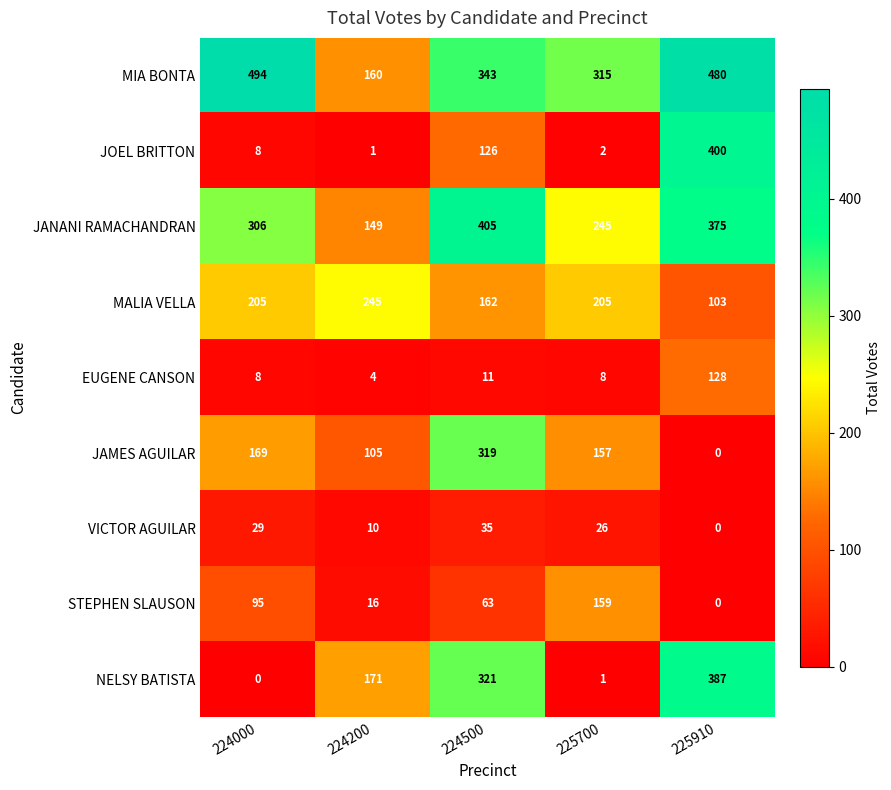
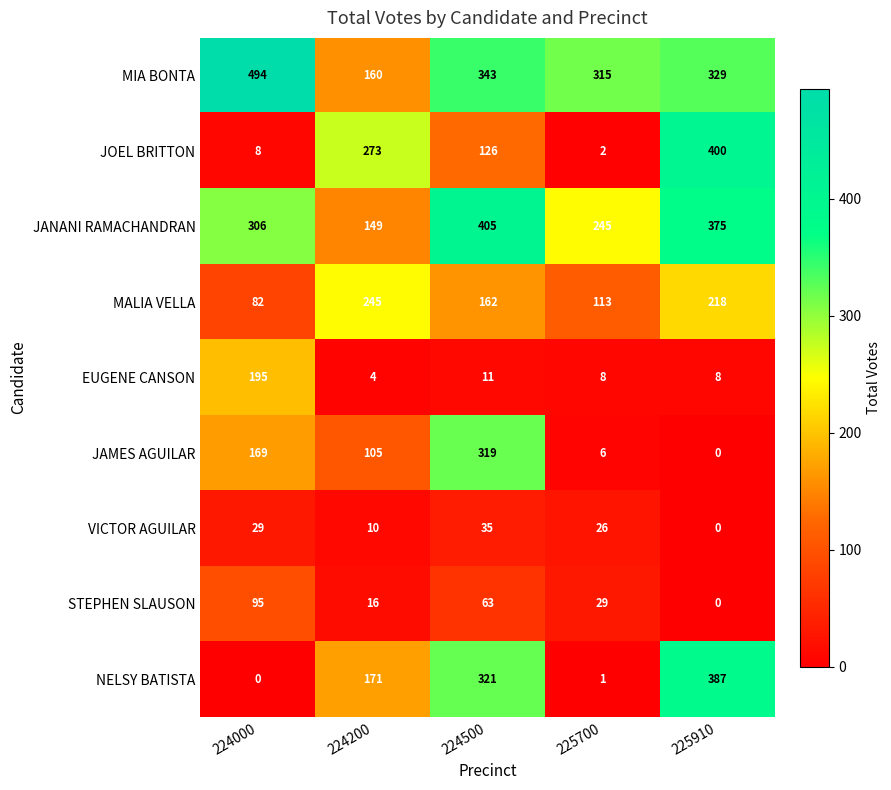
  {
    "MIA BONTA": {
      "224000": 494,
      "224200": 160,
      "224500": 343,
      "225700": 315,
-     "225910": 480
+     "225910": 329
    },
    "JOEL BRITTON": {
      "224000": 8,
-     "224200": 1,
+     "224200": 273,
      "224500": 126,
      "225700": 2,
      "225910": 400
    },
    "JANANI RAMACHANDRAN": {
      "224000": 306,
      "224200": 149,
      "224500": 405,
      "225700": 245,
      "225910": 375
    },
    "MALIA VELLA": {
-     "224000": 205,
+     "224000": 82,
      "224200": 245,
      "224500": 162,
-     "225700": 205,
-     "225910": 103
+     "225700": 113,
+     "225910": 218
    },
    "EUGENE CANSON": {
-     "224000": 8,
+     "224000": 195,
      "224200": 4,
      "224500": 11,
      "225700": 8,
-     "225910": 128
+     "225910": 8
    },
    "JAMES AGUILAR": {
      "224000": 169,
      "224200": 105,
      "224500": 319,
-     "225700": 157,
+     "225700": 6,
      "225910": 0
    },
    "VICTOR AGUILAR": {
      "224000": 29,
      "224200": 10,
      "224500": 35,
      "225700": 26,
      "225910": 0
    },
    "STEPHEN SLAUSON": {
      "224000": 95,
      "224200": 16,
      "224500": 63,
-     "225700": 159,
+     "225700": 29,
      "225910": 0
    },
    "NELSY BATISTA": {
      "224000": 0,
      "224200": 171,
      "224500": 321,
      "225700": 1,
      "225910": 387
    }
  }
